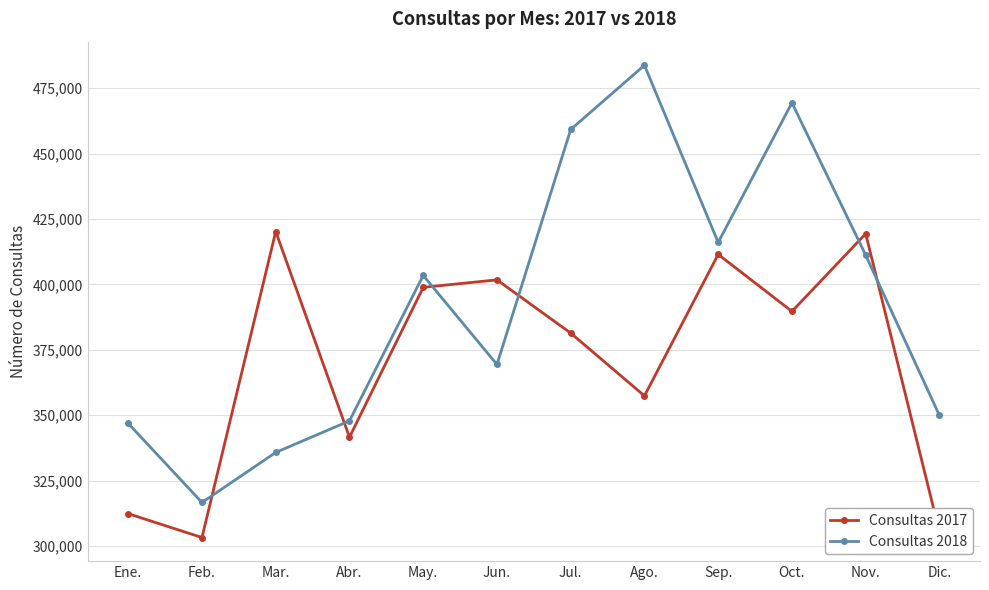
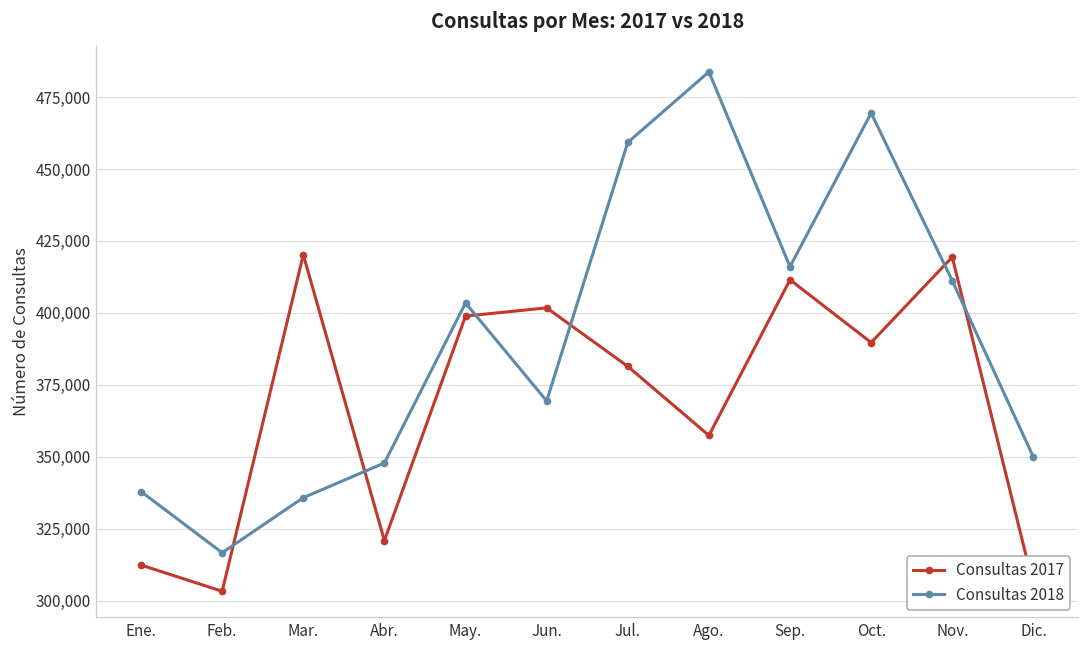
  {
    "Consultas 2017": {
      "Ene.": "312,000",
      "Feb.": "303,000",
      "Mar.": "420,000",
-     "Abr.": "342,000",
+     "Abr.": "321,000",
      "May.": "399,000",
      "Jun.": "402,000",
      "Jul.": "381,000",
      "Ago.": "357,000",
      "Sep.": "411,000",
      "Oct.": "390,000",
      "Nov.": "419,000"
    },
    "Consultas 2018": {
-     "Ene.": "347,000",
+     "Ene.": "338,000",
      "Feb.": "317,000",
      "Mar.": "336,000",
      "Abr.": "348,000",
      "May.": "403,000",
      "Jun.": "369,000",
      "Jul.": "459,000",
      "Ago.": "484,000",
      "Sep.": "416,000",
      "Oct.": "469,000",
      "Nov.": "411,000",
      "Dic.": "350,000"
    }
  }
